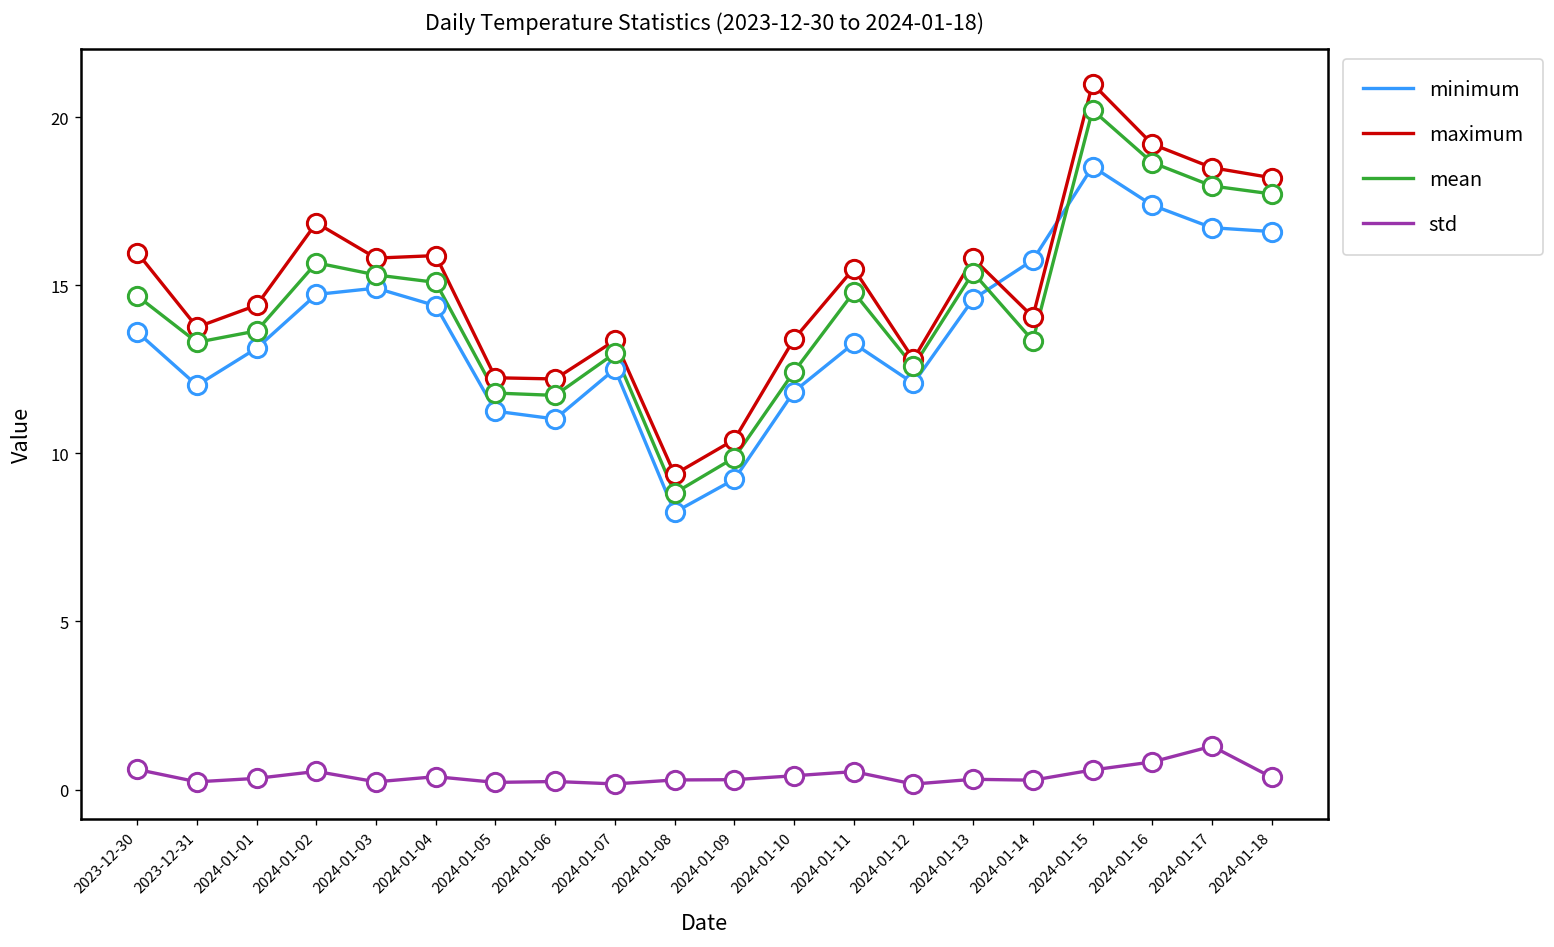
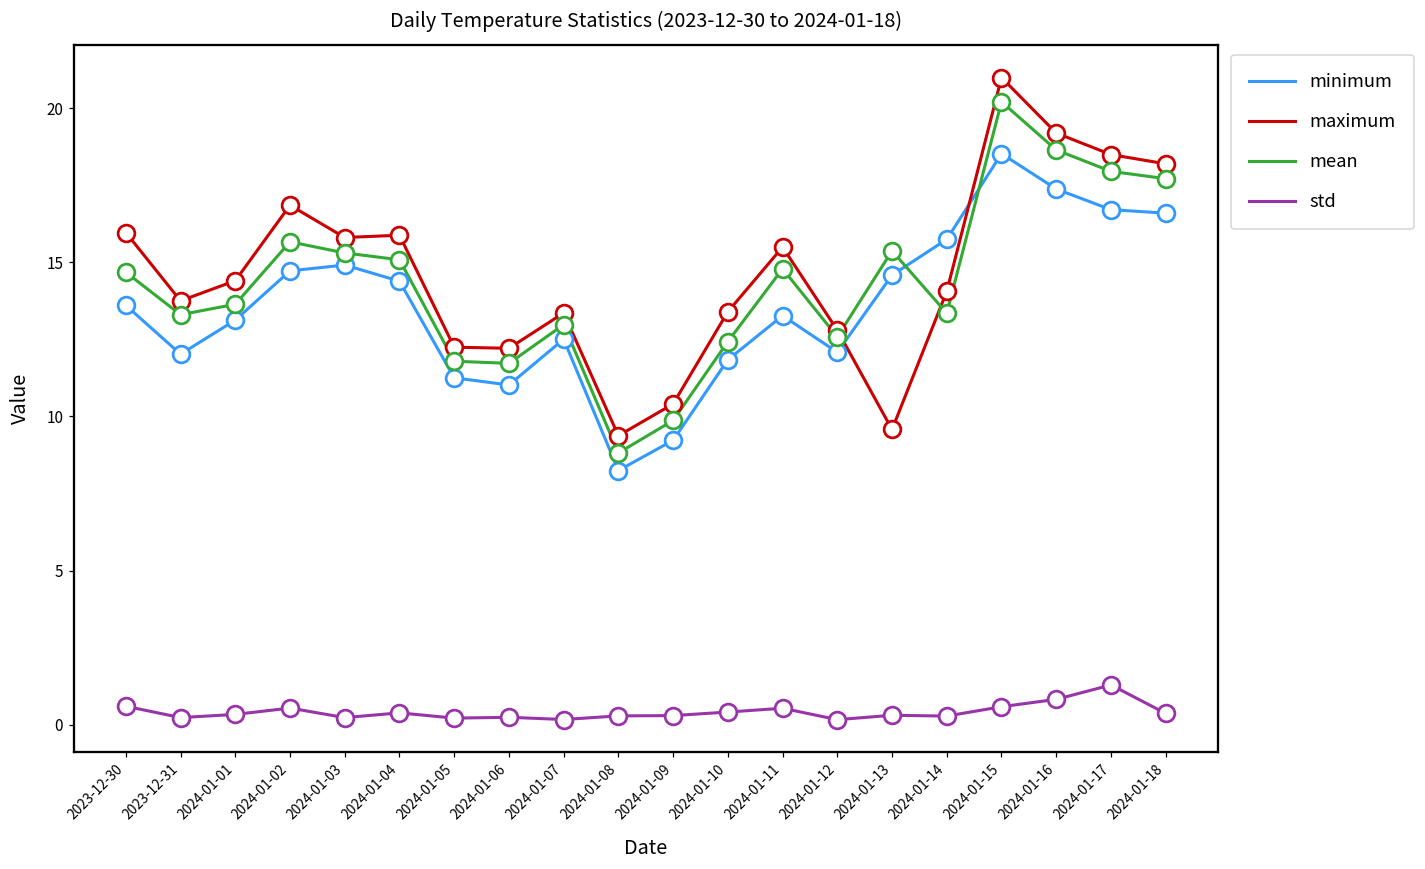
  {
    "minimum": {
      "2023-12-30": 13.6,
      "2023-12-31": 12.0,
      "2024-01-01": 13.1,
      "2024-01-02": 14.7,
      "2024-01-03": 14.9,
      "2024-01-04": 14.4,
      "2024-01-05": 11.3,
      "2024-01-06": 11.0,
      "2024-01-07": 12.5,
      "2024-01-08": 8.2,
      "2024-01-09": 9.2,
      "2024-01-10": 11.8,
      "2024-01-11": 13.3,
      "2024-01-12": 12.1,
      "2024-01-13": 14.6,
      "2024-01-14": 15.7,
      "2024-01-15": 18.5,
      "2024-01-16": 17.4,
      "2024-01-17": 16.7,
      "2024-01-18": 16.6
    },
    "maximum": {
      "2023-12-30": 16.0,
      "2023-12-31": 13.8,
      "2024-01-01": 14.4,
      "2024-01-02": 16.9,
      "2024-01-03": 15.8,
      "2024-01-04": 15.9,
      "2024-01-05": 12.2,
      "2024-01-06": 12.2,
      "2024-01-07": 13.4,
      "2024-01-08": 9.4,
      "2024-01-09": 10.4,
      "2024-01-10": 13.4,
      "2024-01-11": 15.5,
      "2024-01-12": 12.8,
-     "2024-01-13": 15.8,
+     "2024-01-13": 9.6,
      "2024-01-14": 14.1,
      "2024-01-15": 21.0,
      "2024-01-16": 19.2,
      "2024-01-17": 18.5,
      "2024-01-18": 18.2
    },
    "mean": {
      "2023-12-30": 14.7,
      "2023-12-31": 13.3,
      "2024-01-01": 13.6,
      "2024-01-02": 15.7,
      "2024-01-03": 15.3,
      "2024-01-04": 15.1,
      "2024-01-05": 11.8,
      "2024-01-06": 11.7,
      "2024-01-07": 13.0,
      "2024-01-08": 8.8,
      "2024-01-09": 9.9,
      "2024-01-10": 12.4,
      "2024-01-11": 14.8,
      "2024-01-12": 12.6,
      "2024-01-13": 15.4,
      "2024-01-14": 13.4,
      "2024-01-15": 20.2,
      "2024-01-16": 18.6,
      "2024-01-17": 18.0,
      "2024-01-18": 17.7
    },
    "std": {
      "2023-12-30": 0.6,
      "2023-12-31": 0.2,
      "2024-01-01": 0.3,
      "2024-01-02": 0.5,
      "2024-01-03": 0.2,
      "2024-01-04": 0.4,
      "2024-01-05": 0.2,
      "2024-01-06": 0.2,
      "2024-01-07": 0.2,
      "2024-01-08": 0.3,
      "2024-01-09": 0.3,
      "2024-01-10": 0.4,
      "2024-01-11": 0.5,
      "2024-01-12": 0.2,
      "2024-01-13": 0.3,
      "2024-01-14": 0.3,
      "2024-01-15": 0.6,
      "2024-01-16": 0.8,
      "2024-01-17": 1.3,
      "2024-01-18": 0.4
    }
  }
